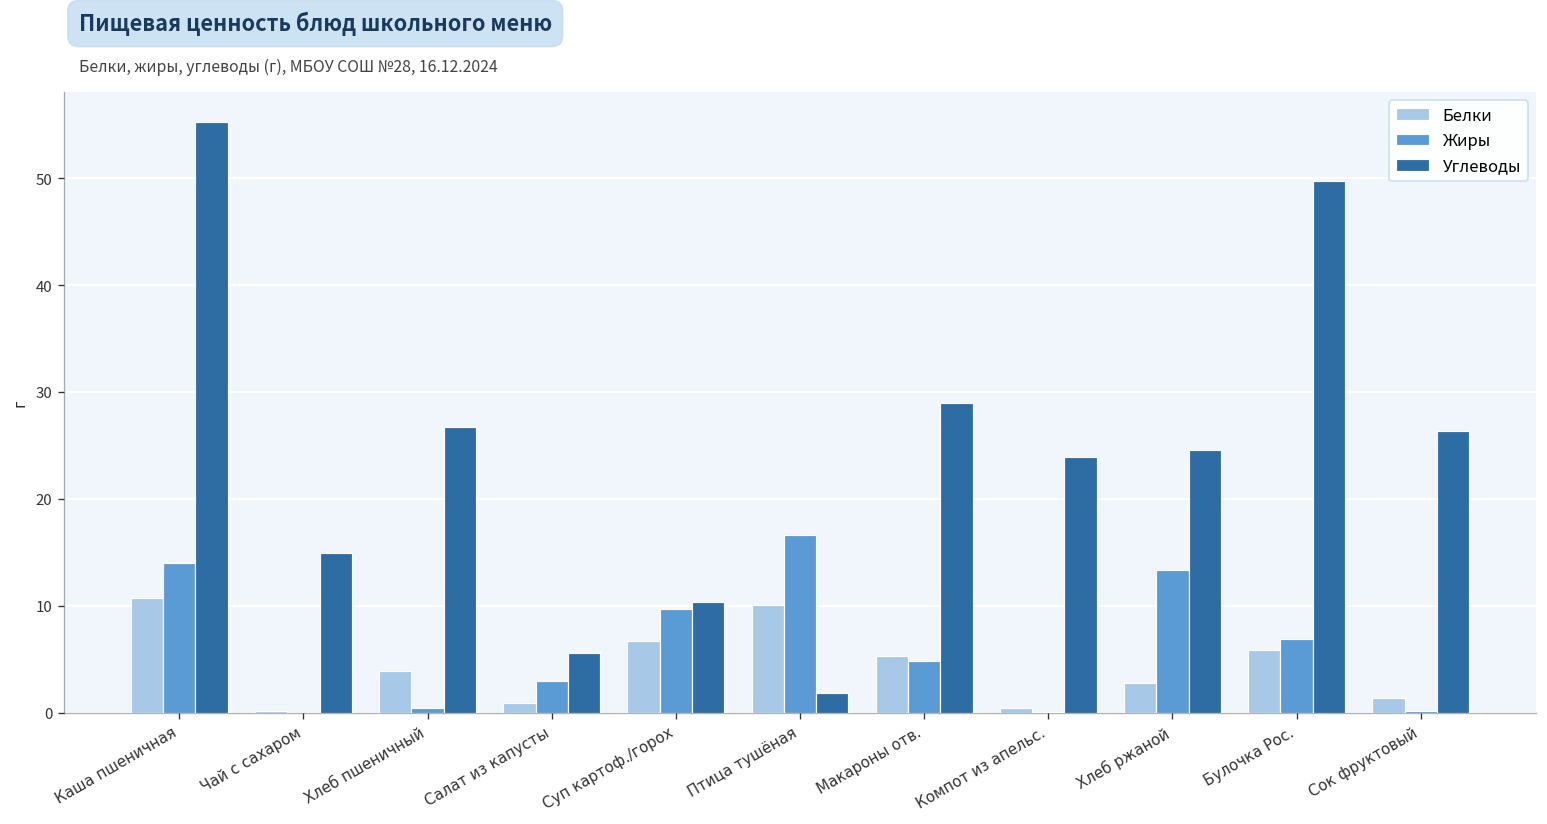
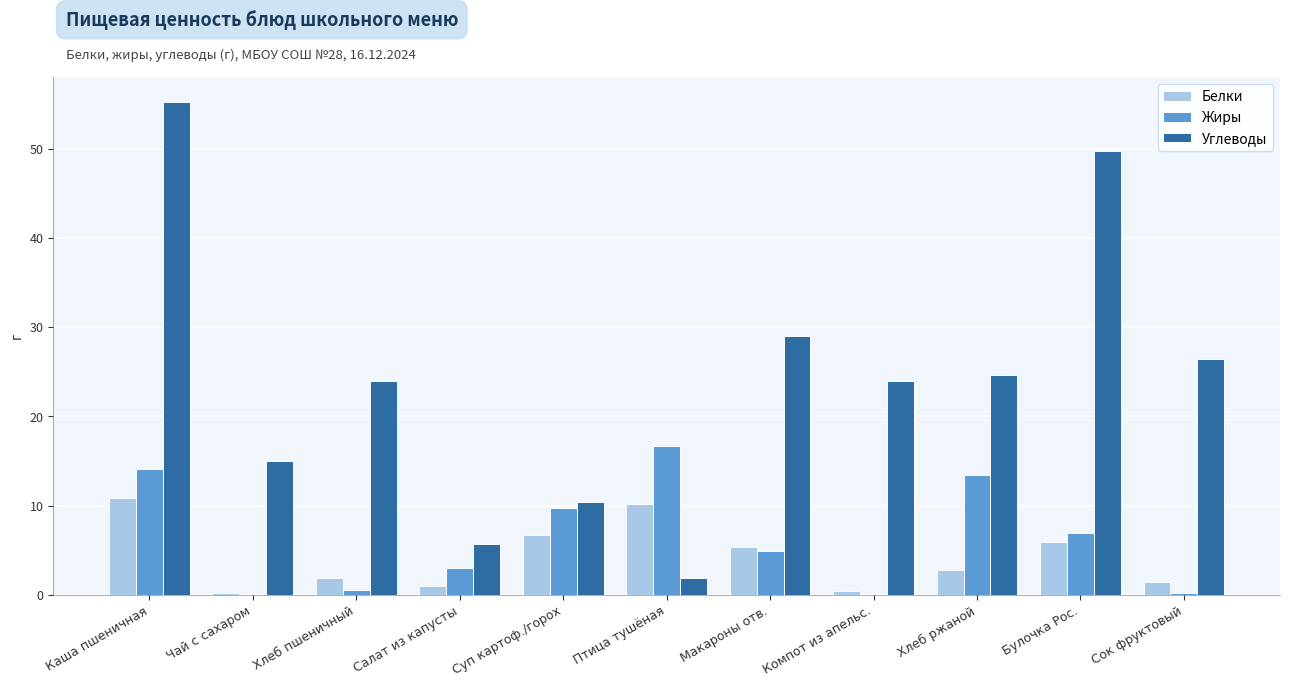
  {
    "Белки": {
      "Каша пшеничная": 11,
-     "Хлеб пшеничный": 4,
+     "Хлеб пшеничный": 2,
      "Салат из капусты": 1,
      "Суп картоф./горох": 7,
      "Птица тушёная": 10,
      "Макароны отв.": 5,
      "Компот из апельс.": 0,
      "Хлеб ржаной": 3,
      "Булочка Рос.": 6,
      "Сок фруктовый": 1
    },
    "Жиры": {
      "Каша пшеничная": 14,
      "Хлеб пшеничный": 1,
      "Салат из капусты": 3,
      "Суп картоф./горох": 10,
      "Птица тушёная": 17,
      "Макароны отв.": 5,
      "Хлеб ржаной": 13,
      "Булочка Рос.": 7
    },
    "Углеводы": {
      "Каша пшеничная": 55,
      "Чай с сахаром": 15,
-     "Хлеб пшеничный": 27,
+     "Хлеб пшеничный": 24,
      "Салат из капусты": 6,
      "Суп картоф./горох": 10,
      "Птица тушёная": 2,
      "Макароны отв.": 29,
      "Компот из апельс.": 24,
      "Хлеб ржаной": 25,
      "Булочка Рос.": 50,
      "Сок фруктовый": 26
    }
  }
